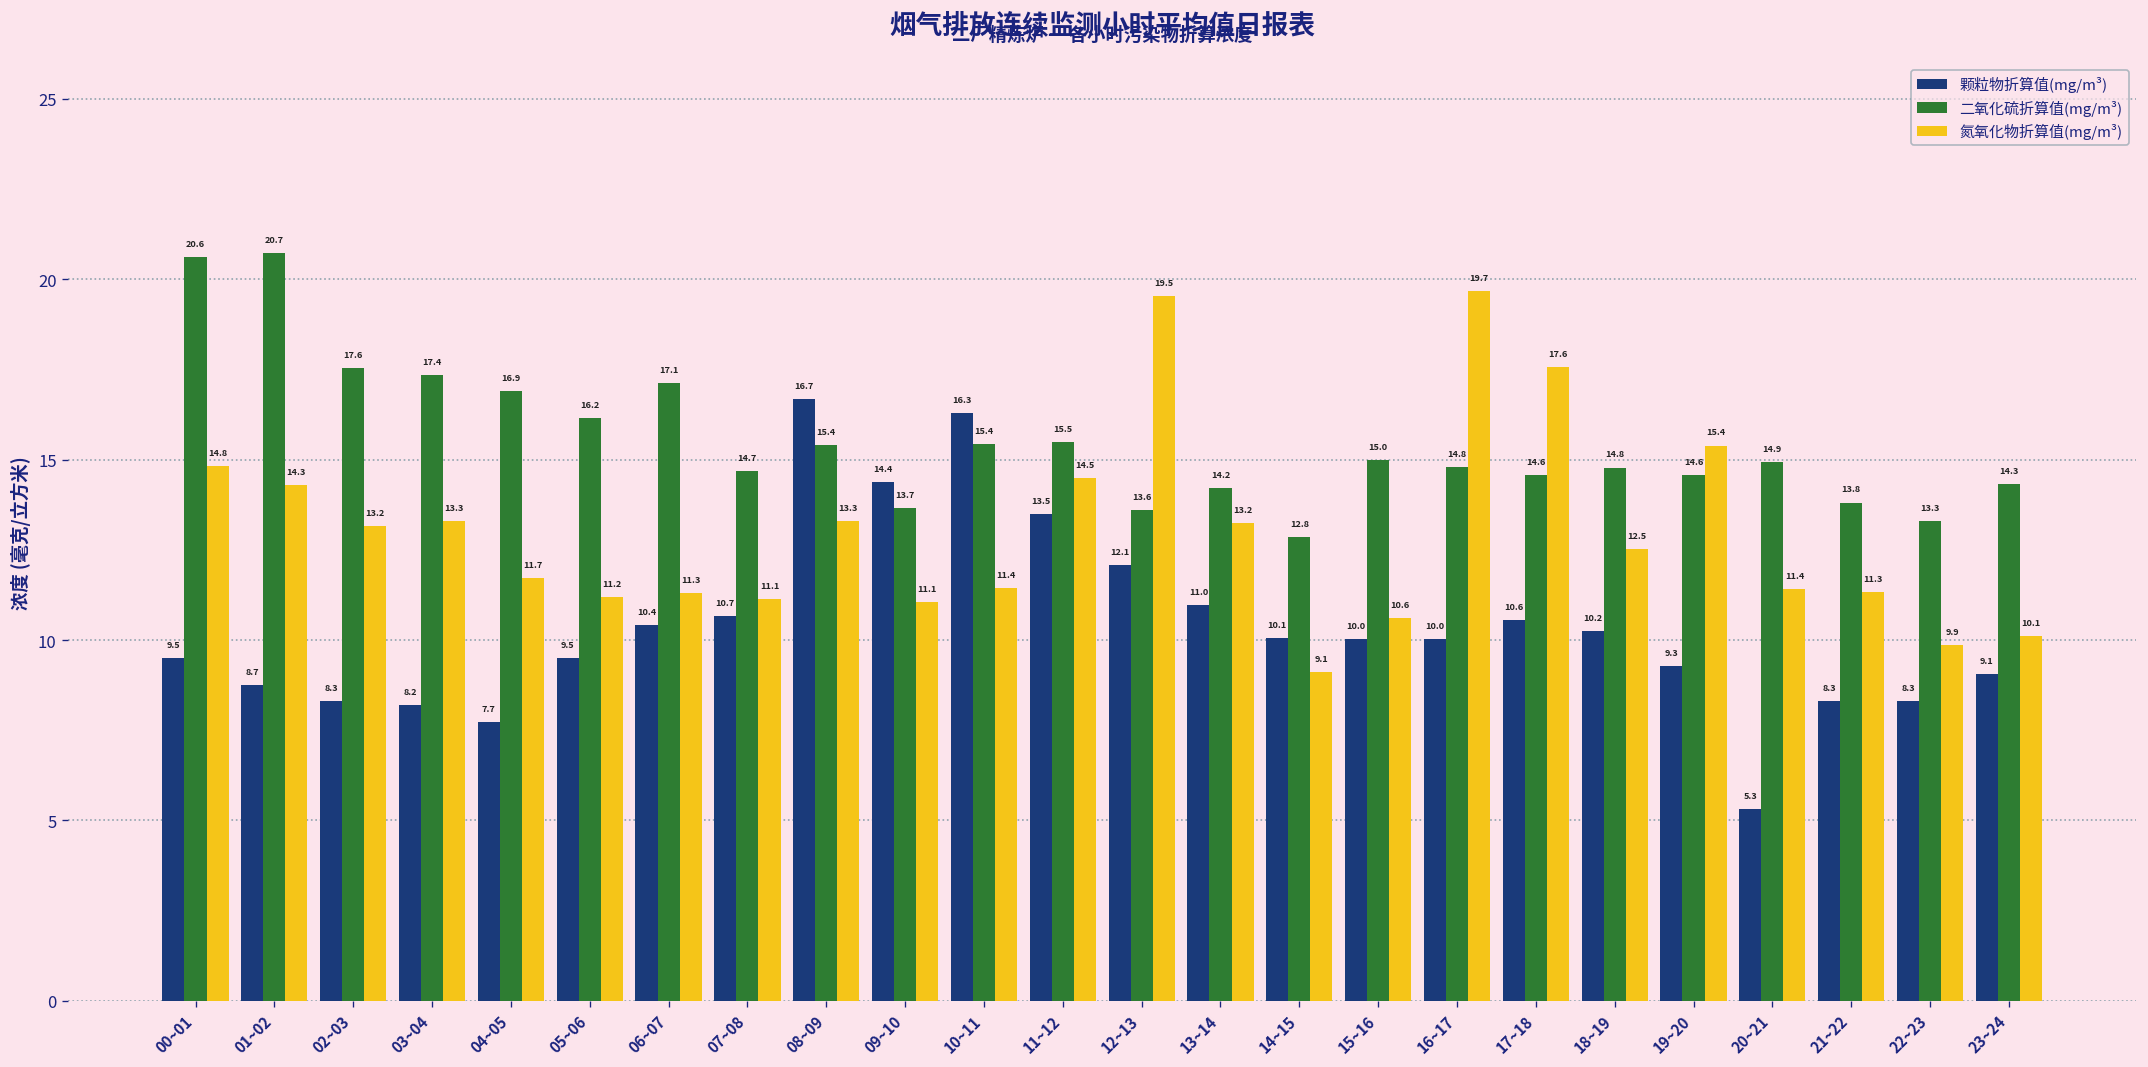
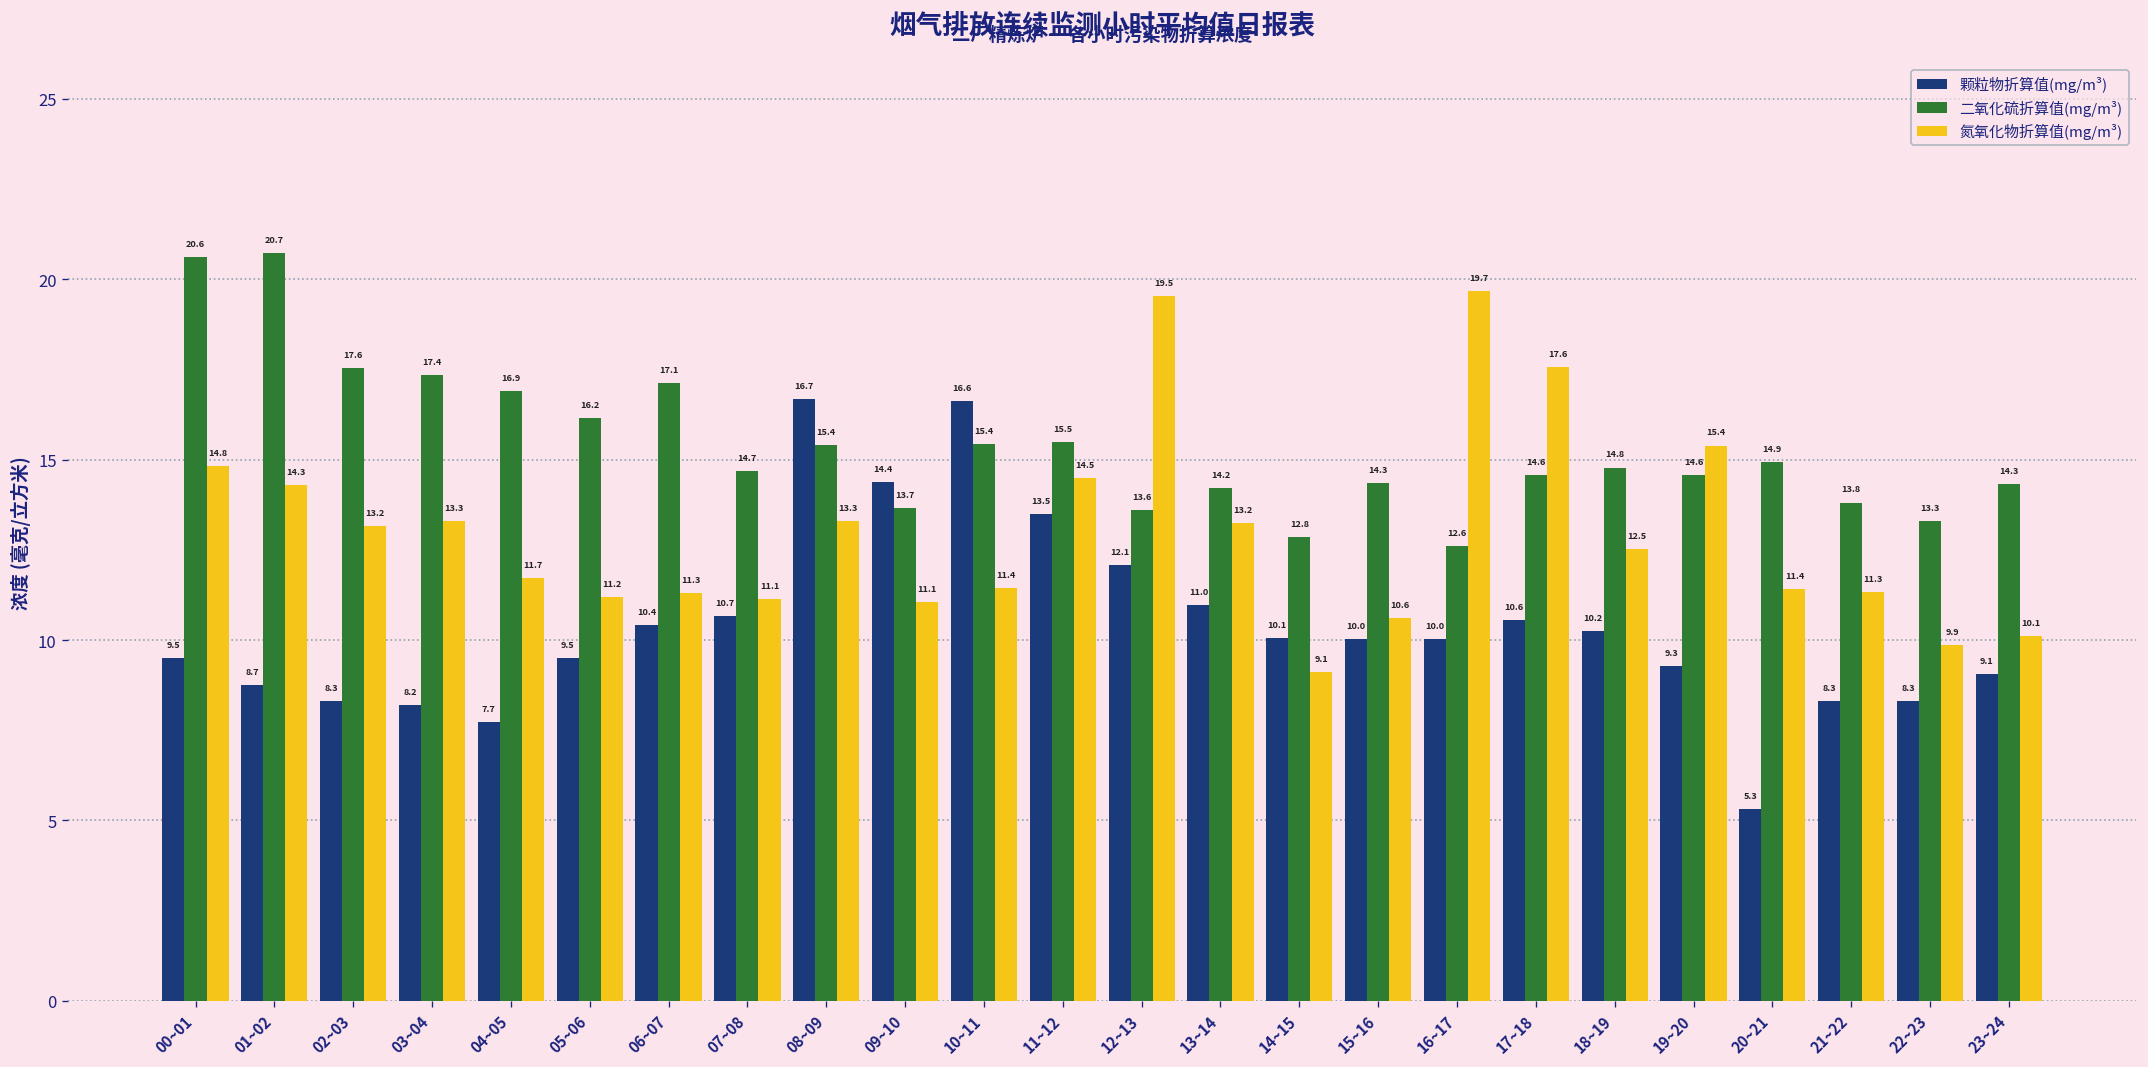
  {
    "颗粒物折算值(mg/m³)": {
      "00~01": 9.5,
      "01~02": 8.7,
      "02~03": 8.3,
      "03~04": 8.2,
      "04~05": 7.7,
      "05~06": 9.5,
      "06~07": 10.4,
      "07~08": 10.7,
      "08~09": 16.7,
      "09~10": 14.4,
-     "10~11": 16.3,
+     "10~11": 16.6,
      "11~12": 13.5,
      "12~13": 12.1,
      "13~14": 11.0,
      "14~15": 10.1,
      "15~16": 10.0,
      "16~17": 10.0,
      "17~18": 10.6,
      "18~19": 10.2,
      "19~20": 9.3,
      "20~21": 5.3,
      "21~22": 8.3,
      "22~23": 8.3,
      "23~24": 9.1
    },
    "二氧化硫折算值(mg/m³)": {
      "00~01": 20.6,
      "01~02": 20.7,
      "02~03": 17.6,
      "03~04": 17.4,
      "04~05": 16.9,
      "05~06": 16.2,
      "06~07": 17.1,
      "07~08": 14.7,
      "08~09": 15.4,
      "09~10": 13.7,
      "10~11": 15.4,
      "11~12": 15.5,
      "12~13": 13.6,
      "13~14": 14.2,
      "14~15": 12.8,
-     "15~16": 15.0,
-     "16~17": 14.8,
+     "15~16": 14.3,
+     "16~17": 12.6,
      "17~18": 14.6,
      "18~19": 14.8,
      "19~20": 14.6,
      "20~21": 14.9,
      "21~22": 13.8,
      "22~23": 13.3,
      "23~24": 14.3
    },
    "氮氧化物折算值(mg/m³)": {
      "00~01": 14.8,
      "01~02": 14.3,
      "02~03": 13.2,
      "03~04": 13.3,
      "04~05": 11.7,
      "05~06": 11.2,
      "06~07": 11.3,
      "07~08": 11.1,
      "08~09": 13.3,
      "09~10": 11.1,
      "10~11": 11.4,
      "11~12": 14.5,
      "12~13": 19.5,
      "13~14": 13.2,
      "14~15": 9.1,
      "15~16": 10.6,
      "16~17": 19.7,
      "17~18": 17.6,
      "18~19": 12.5,
      "19~20": 15.4,
      "20~21": 11.4,
      "21~22": 11.3,
      "22~23": 9.9,
      "23~24": 10.1
    }
  }
